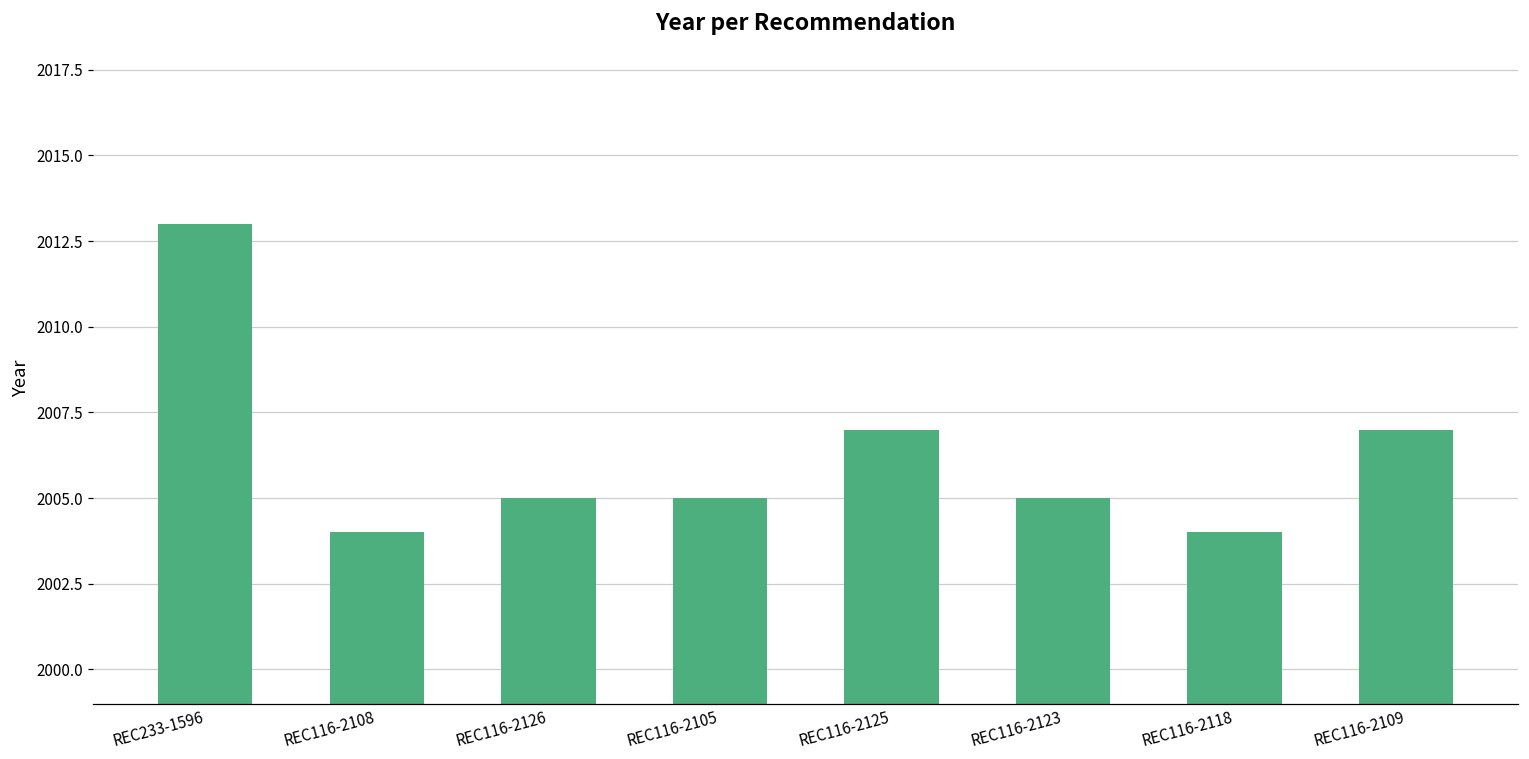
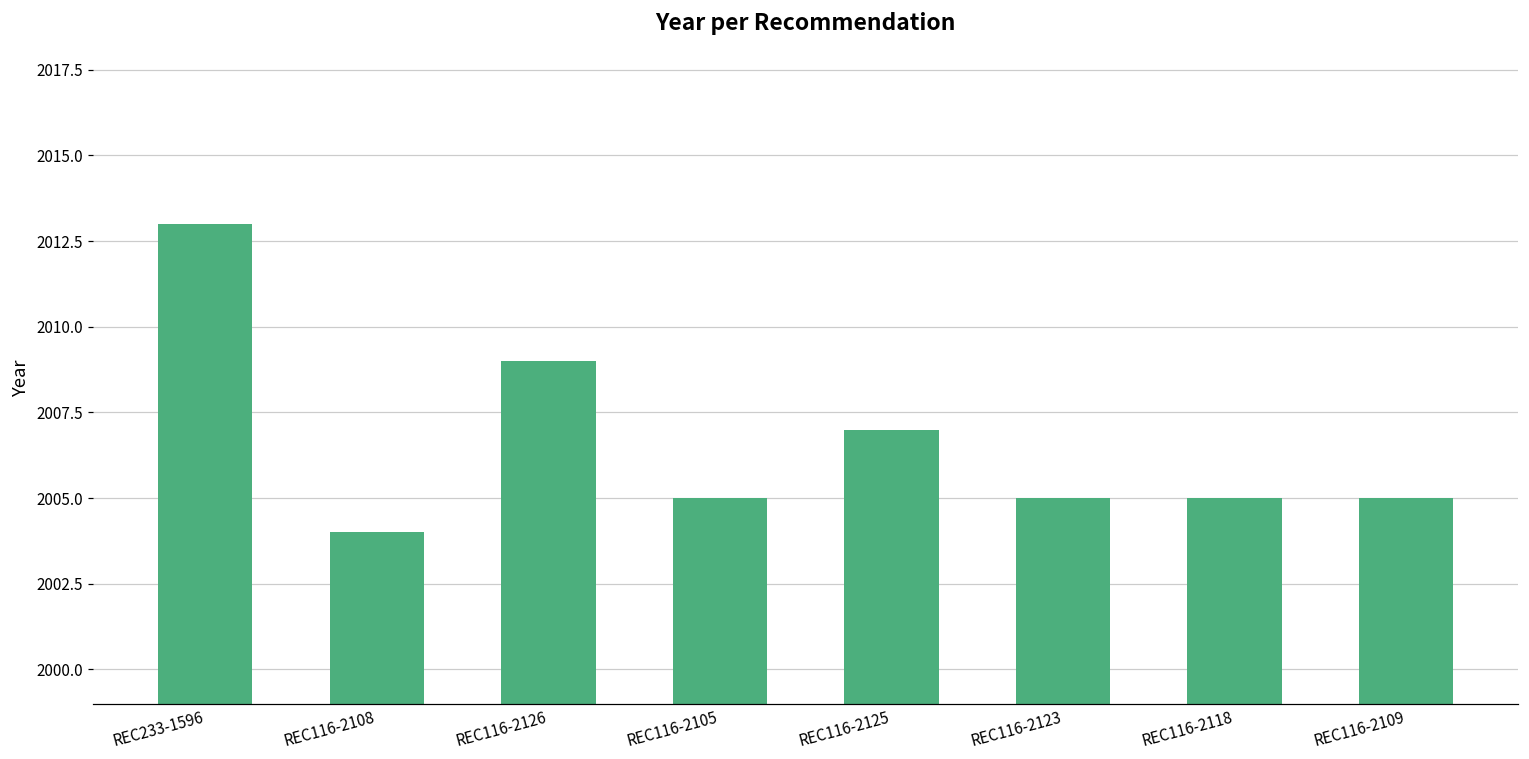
  {
    "REC233-1596": 2013,
    "REC116-2108": 2004,
-   "REC116-2126": 2005,
+   "REC116-2126": 2009,
    "REC116-2105": 2005,
    "REC116-2125": 2007,
    "REC116-2123": 2005,
-   "REC116-2118": 2004,
-   "REC116-2109": 2007
+   "REC116-2118": 2005,
+   "REC116-2109": 2005
  }
